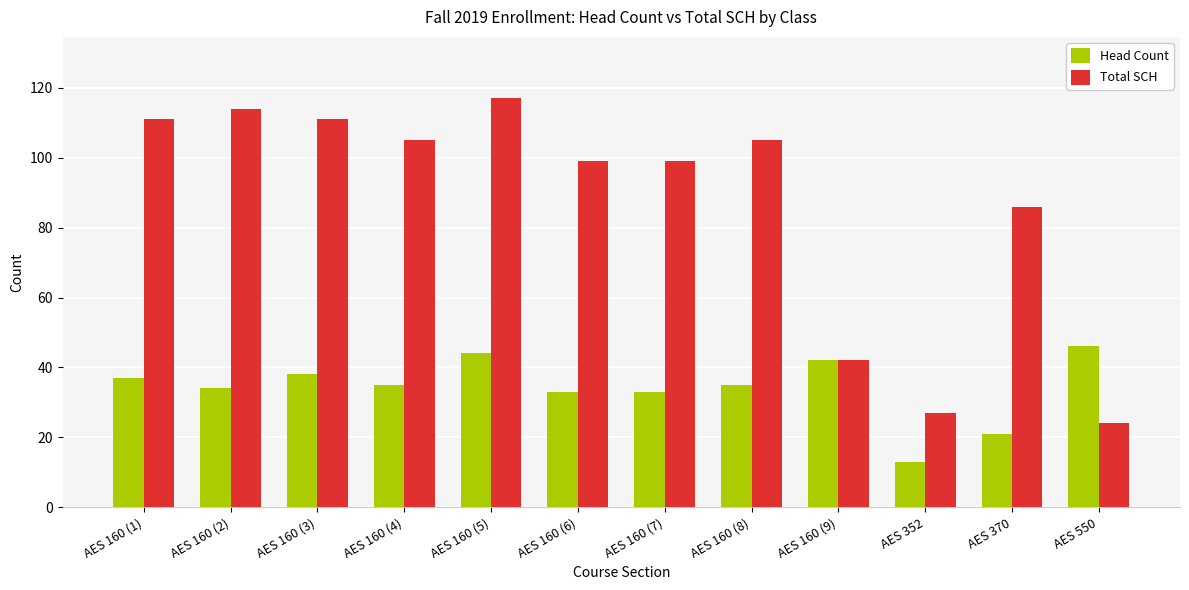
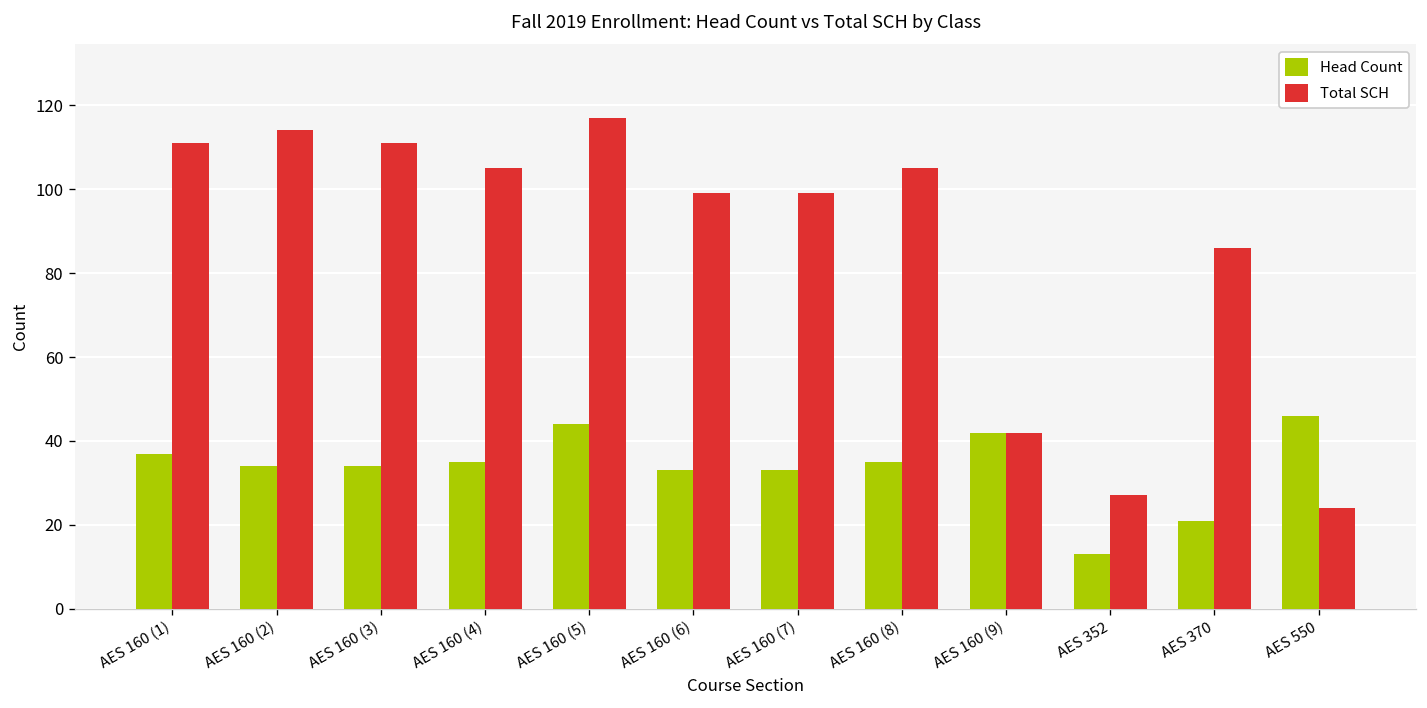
  {
    "Head Count": {
      "AES 160 (1)": 37,
      "AES 160 (2)": 34,
-     "AES 160 (3)": 38,
+     "AES 160 (3)": 34,
      "AES 160 (4)": 35,
      "AES 160 (5)": 44,
      "AES 160 (6)": 33,
      "AES 160 (7)": 33,
      "AES 160 (8)": 35,
      "AES 160 (9)": 42,
      "AES 352": 13,
      "AES 370": 21,
      "AES 550": 46
    },
    "Total SCH": {
      "AES 160 (1)": 111,
      "AES 160 (2)": 114,
      "AES 160 (3)": 111,
      "AES 160 (4)": 105,
      "AES 160 (5)": 117,
      "AES 160 (6)": 99,
      "AES 160 (7)": 99,
      "AES 160 (8)": 105,
      "AES 160 (9)": 42,
      "AES 352": 27,
      "AES 370": 86,
      "AES 550": 24
    }
  }
